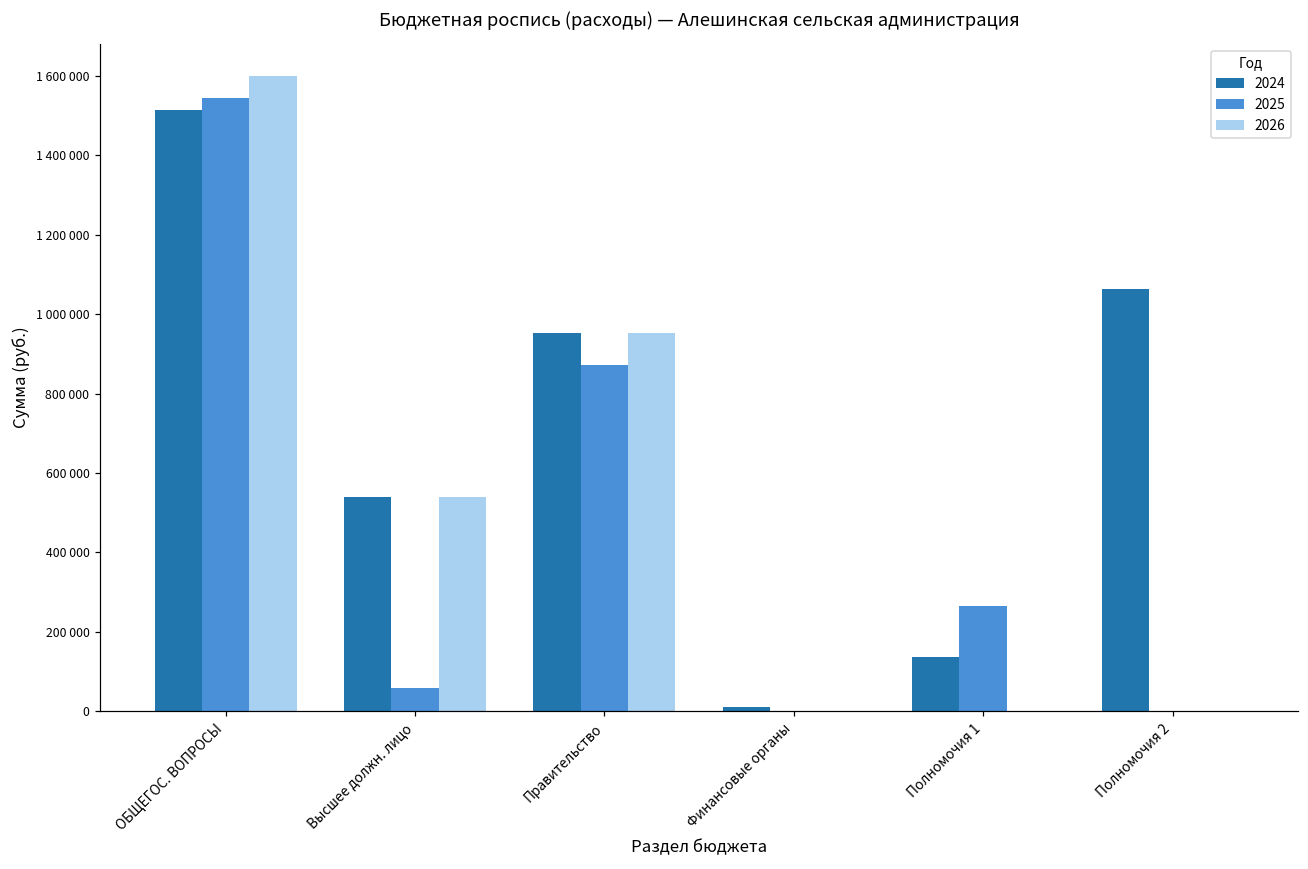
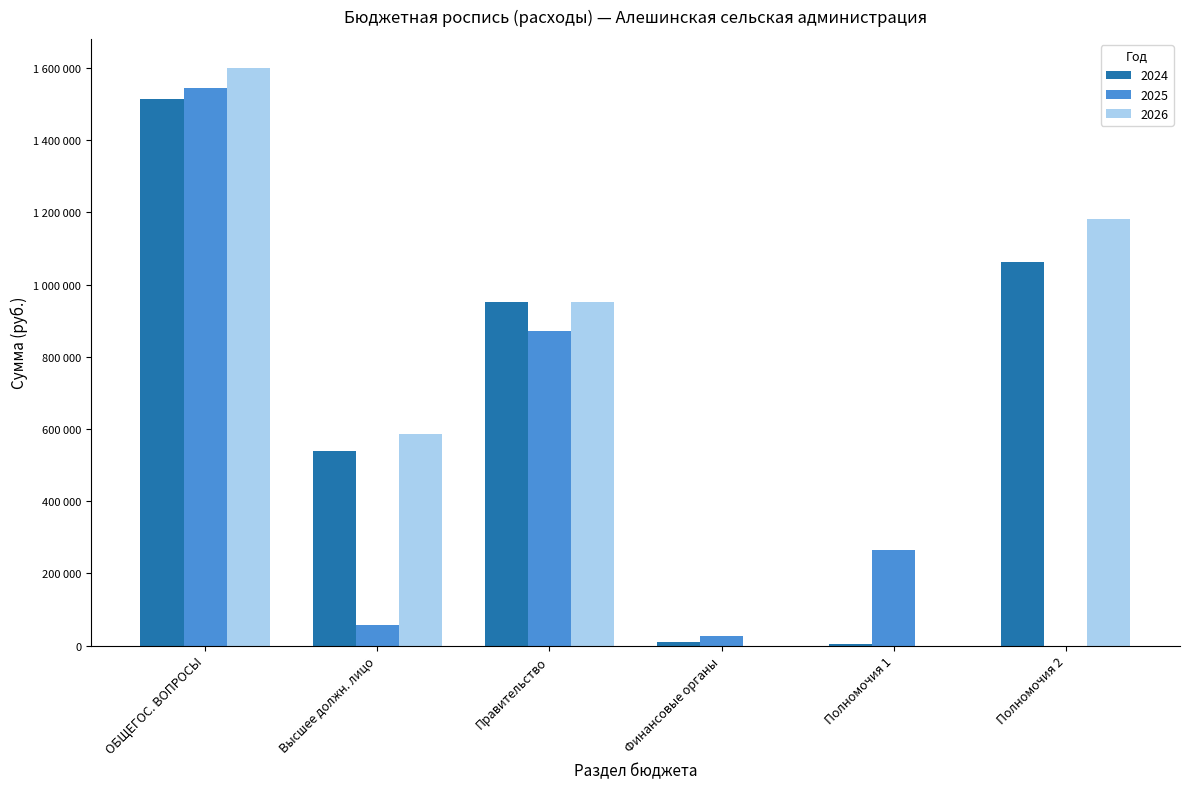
  {
    "2024": {
      "ОБЩЕГОС. ВОПРОСЫ": 1510000,
      "Высшее должн. лицо": 540000,
      "Правительство": 950000,
      "Финансовые органы": 10000,
-     "Полномочия 1": 140000,
+     "Полномочия 1": 10000,
      "Полномочия 2": 1060000
    },
    "2025": {
      "ОБЩЕГОС. ВОПРОСЫ": 1550000,
      "Высшее должн. лицо": 60000,
      "Правительство": 870000,
-     "Финансовые органы": 0,
+     "Финансовые органы": 30000,
      "Полномочия 1": 260000,
      "Полномочия 2": 0
    },
    "2026": {
      "ОБЩЕГОС. ВОПРОСЫ": 1600000,
-     "Высшее должн. лицо": 540000,
+     "Высшее должн. лицо": 590000,
      "Правительство": 950000,
      "Финансовые органы": 0,
      "Полномочия 1": 0,
-     "Полномочия 2": 0
+     "Полномочия 2": 1180000
    }
  }
